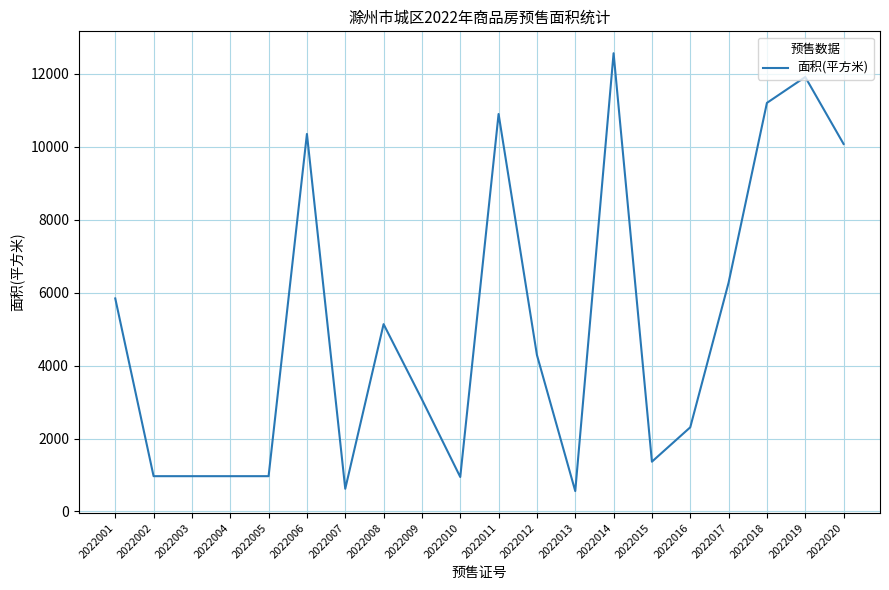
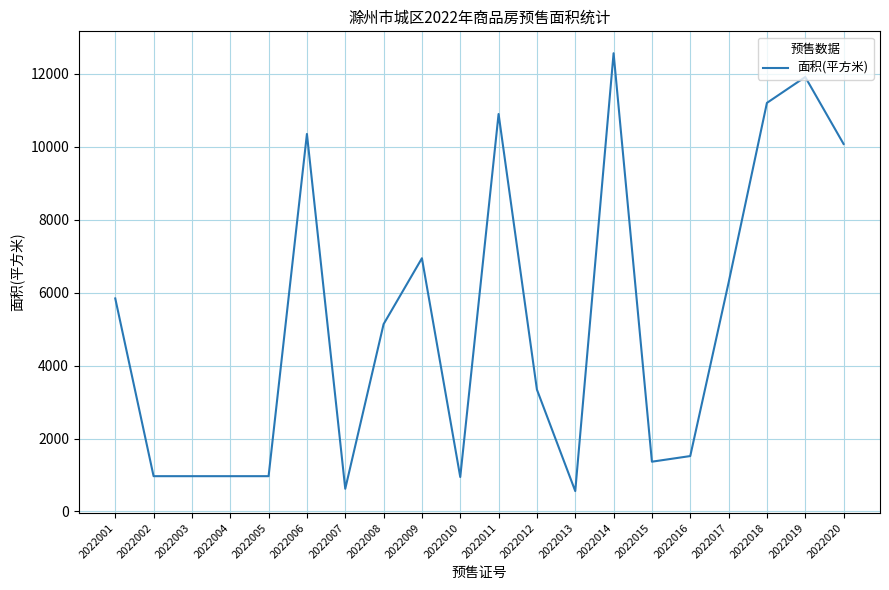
  {
    "2022001": 5800,
    "2022002": 1000,
    "2022003": 1000,
    "2022004": 1000,
    "2022005": 1000,
    "2022006": 10300,
    "2022007": 600,
    "2022008": 5100,
-   "2022009": 3100,
+   "2022009": 6900,
    "2022010": 900,
    "2022011": 10900,
-   "2022012": 4300,
+   "2022012": 3300,
    "2022013": 600,
    "2022014": 12600,
    "2022015": 1400,
-   "2022016": 2300,
+   "2022016": 1500,
    "2022017": 6300,
    "2022018": 11200,
    "2022020": 10100
  }
